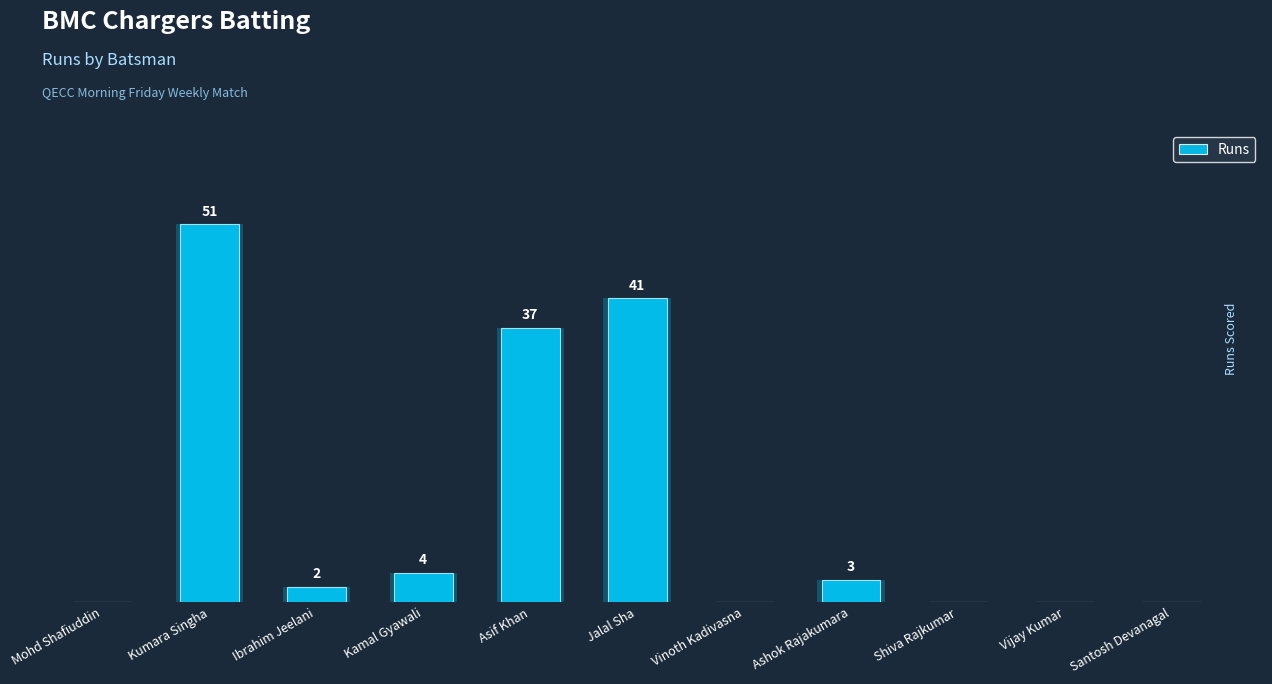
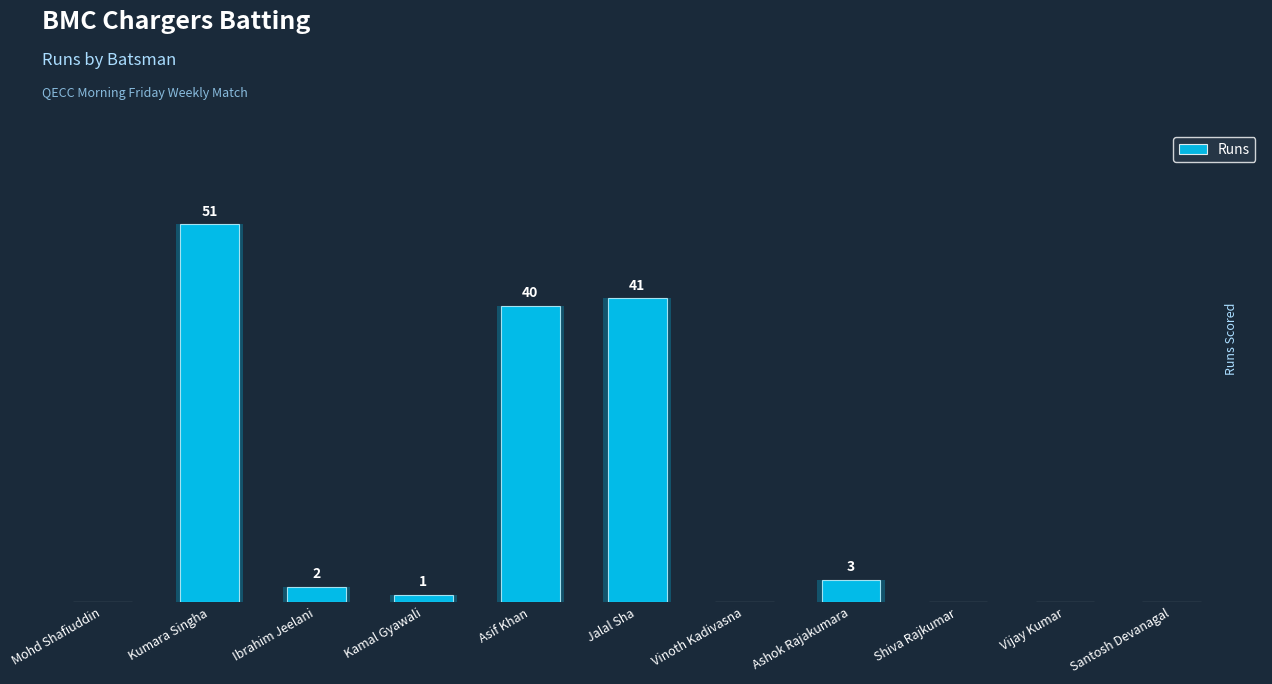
  {
    "Kumara Singha": 51,
    "Ibrahim Jeelani": 2,
-   "Kamal Gyawali": 4,
-   "Asif Khan": 37,
+   "Kamal Gyawali": 1,
+   "Asif Khan": 40,
    "Jalal Sha": 41,
    "Ashok Rajakumara": 3
  }
